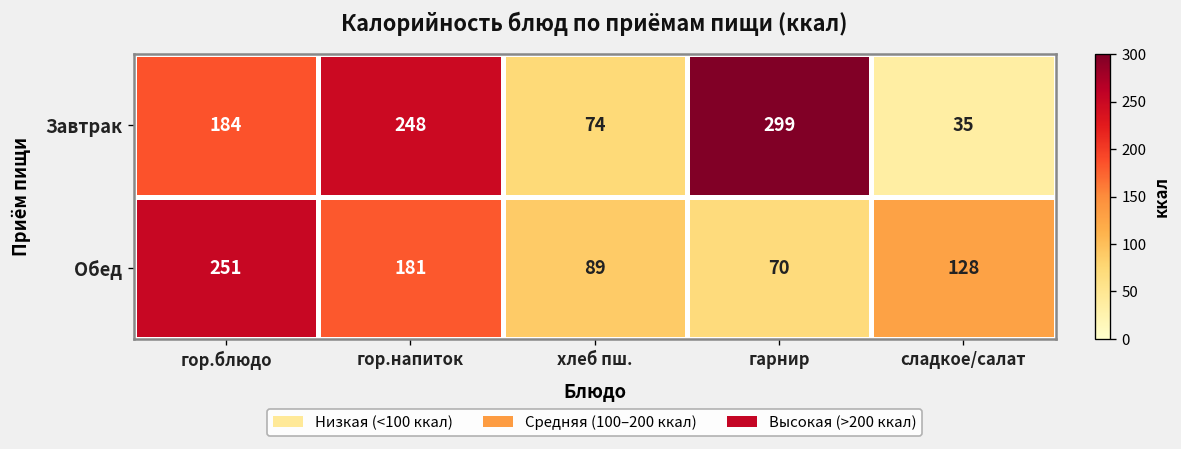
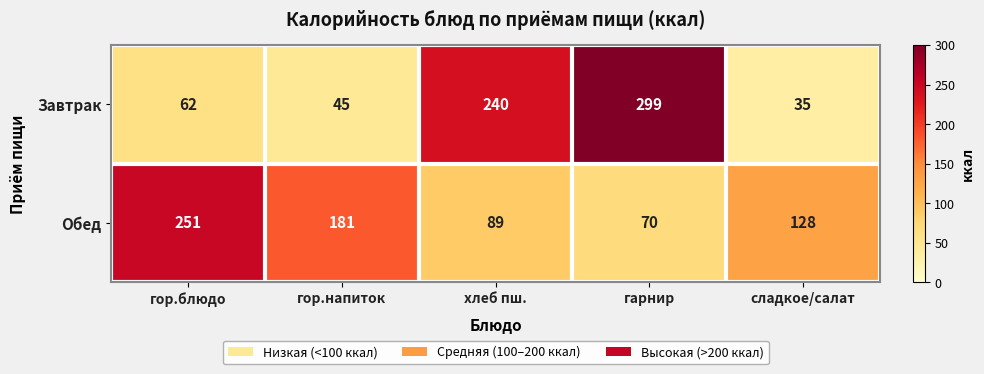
  {
    "Завтрак": {
-     "гор.блюдо": 184,
-     "гор.напиток": 248,
-     "хлеб пш.": 74,
+     "гор.блюдо": 62,
+     "гор.напиток": 45,
+     "хлеб пш.": 240,
      "гарнир": 299,
      "сладкое/салат": 35
    },
    "Обед": {
      "гор.блюдо": 251,
      "гор.напиток": 181,
      "хлеб пш.": 89,
      "гарнир": 70,
      "сладкое/салат": 128
    }
  }
